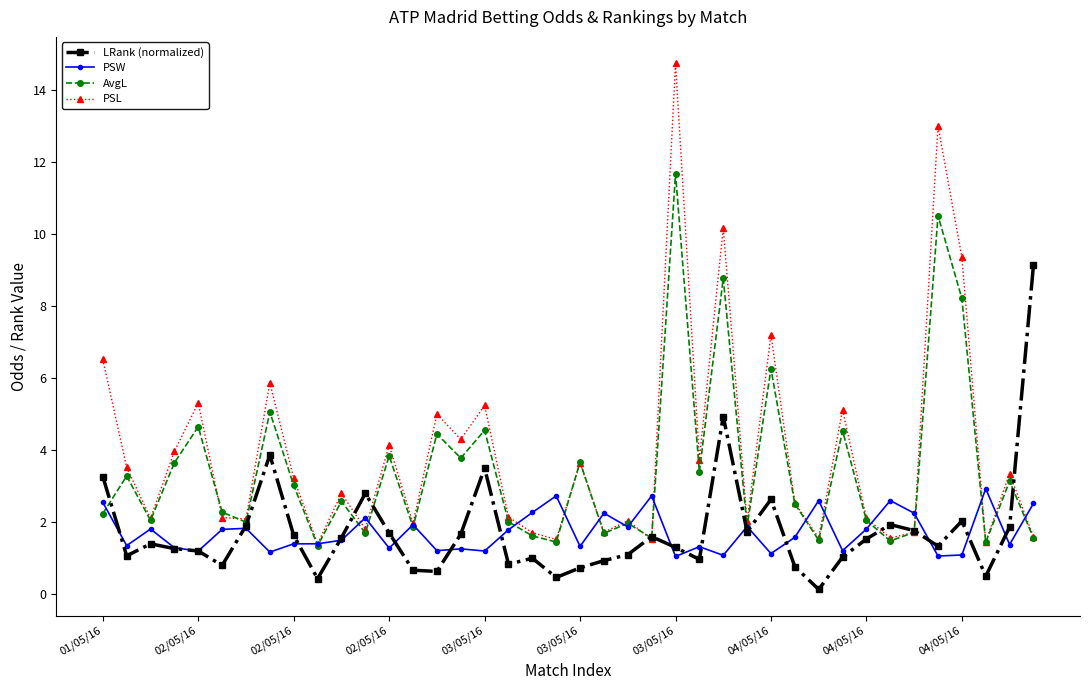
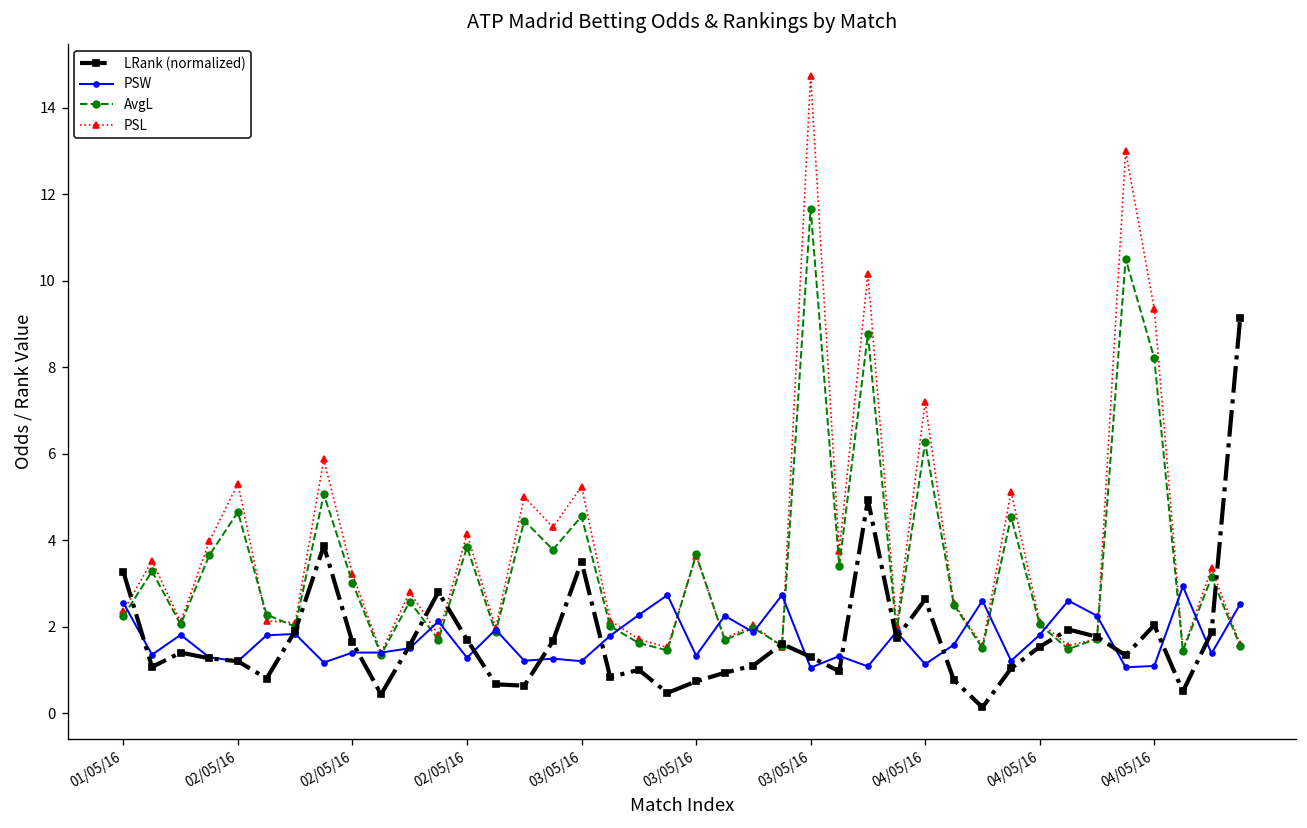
  {
    "LRank (normalized)": {
      "01/05/16": 3.3
    },
    "PSW": {
      "01/05/16": 2.6
    },
    "AvgL": {
      "01/05/16": 2.2
    },
    "PSL": {
-     "01/05/16": 6.5
+     "01/05/16": 2.4
    }
  }
